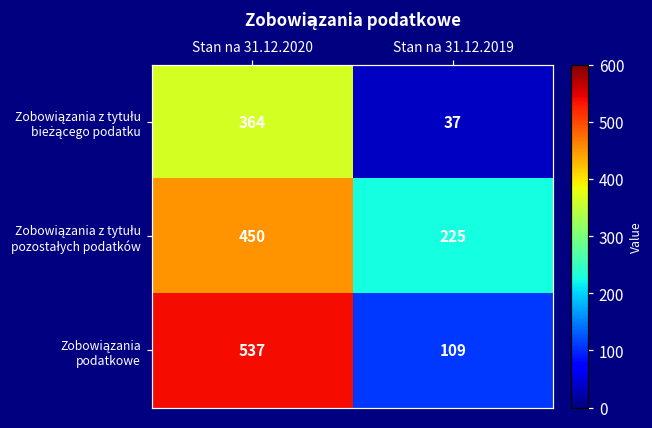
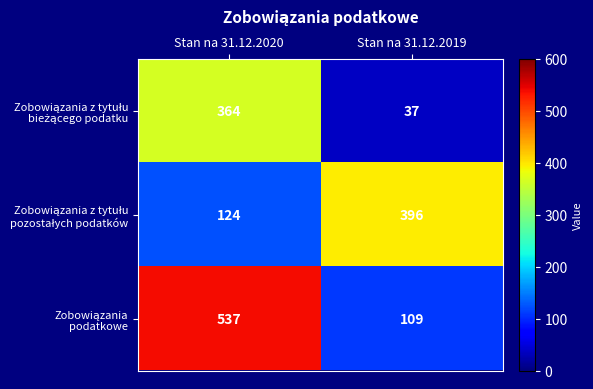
  {
    "Zobowiązania z tytułu bieżącego podatku": {
      "Stan na 31.12.2020": 364,
      "Stan na 31.12.2019": 37
    },
    "Zobowiązania z tytułu pozostałych podatków": {
-     "Stan na 31.12.2020": 450,
-     "Stan na 31.12.2019": 225
+     "Stan na 31.12.2020": 124,
+     "Stan na 31.12.2019": 396
    },
    "Zobowiązania podatkowe": {
      "Stan na 31.12.2020": 537,
      "Stan na 31.12.2019": 109
    }
  }
